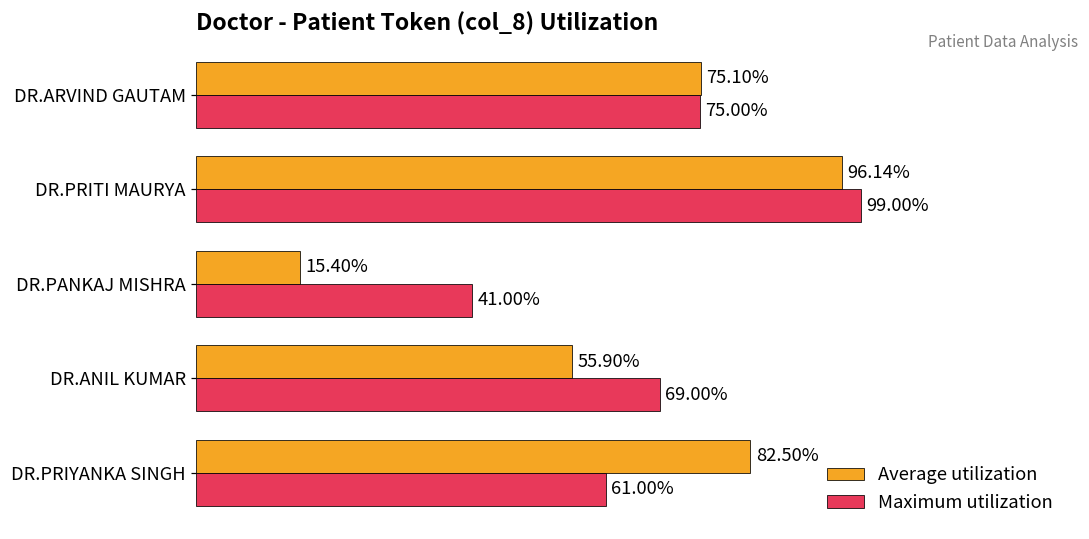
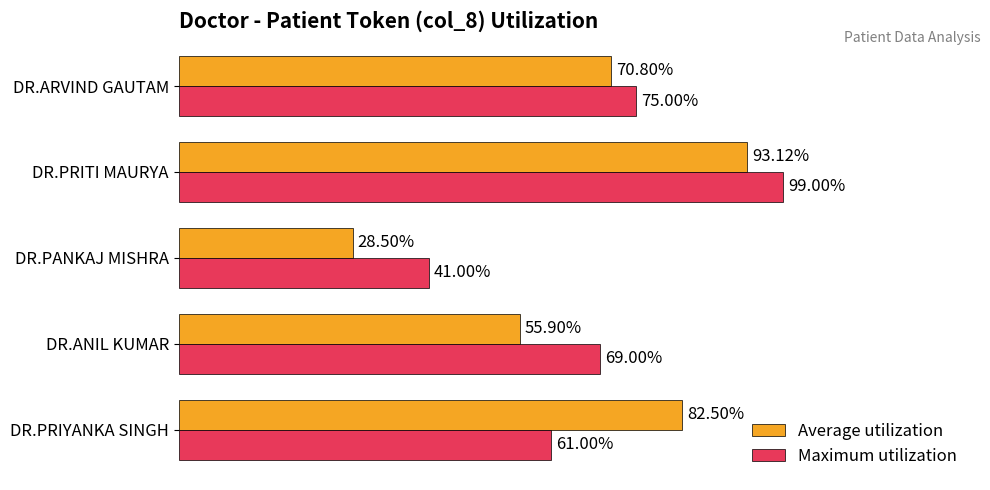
  {
    "Average utilization": {
-     "DR.ARVIND GAUTAM": "75.10%",
-     "DR.PRITI MAURYA": "96.14%",
-     "DR.PANKAJ MISHRA": "15.40%",
+     "DR.ARVIND GAUTAM": "70.80%",
+     "DR.PRITI MAURYA": "93.12%",
+     "DR.PANKAJ MISHRA": "28.50%",
      "DR.ANIL KUMAR": "55.90%",
      "DR.PRIYANKA SINGH": "82.50%"
    },
    "Maximum utilization": {
      "DR.ARVIND GAUTAM": "75.00%",
      "DR.PRITI MAURYA": "99.00%",
      "DR.PANKAJ MISHRA": "41.00%",
      "DR.ANIL KUMAR": "69.00%",
      "DR.PRIYANKA SINGH": "61.00%"
    }
  }
